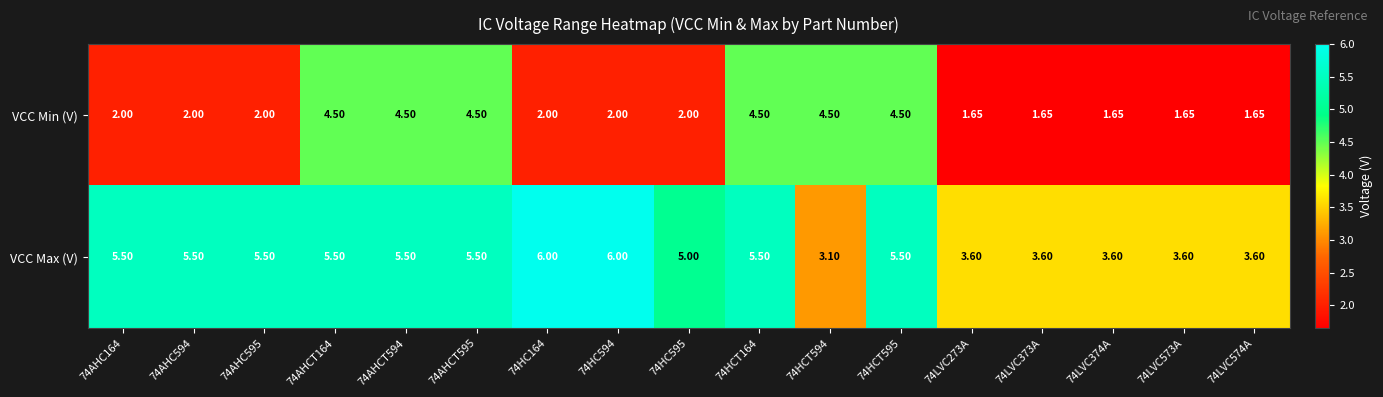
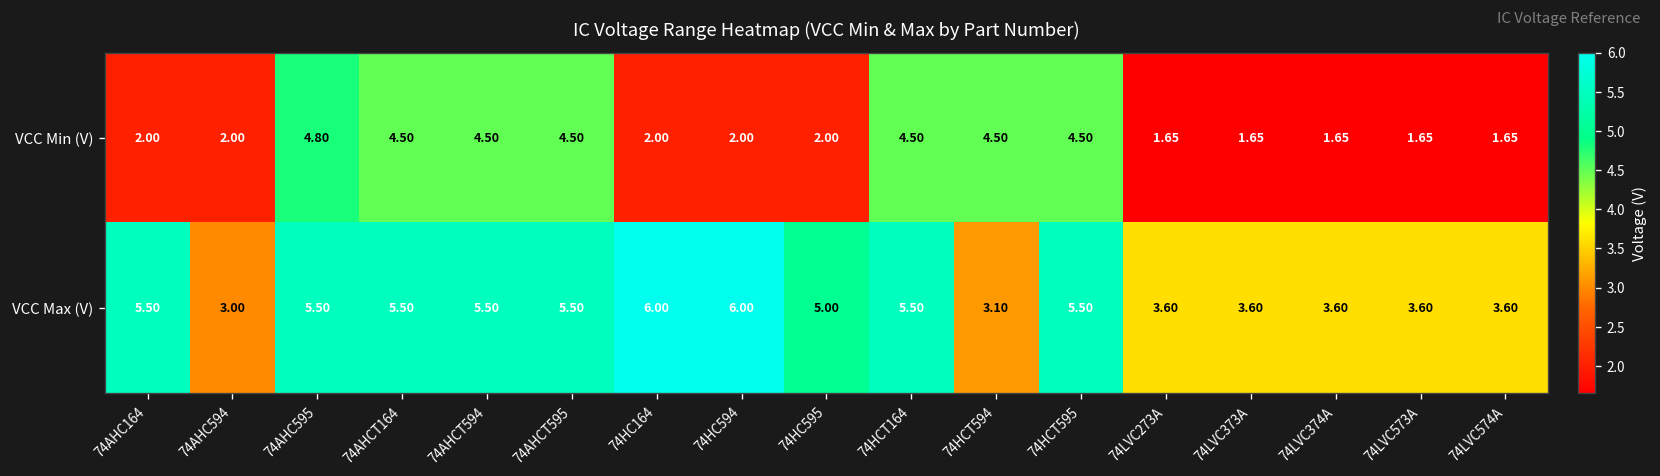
  {
    "VCC Min (V)": {
      "74AHC164": 2.00,
      "74AHC594": 2.00,
-     "74AHC595": 2.00,
+     "74AHC595": 4.80,
      "74AHCT164": 4.50,
      "74AHCT594": 4.50,
      "74AHCT595": 4.50,
      "74HC164": 2.00,
      "74HC594": 2.00,
      "74HC595": 2.00,
      "74HCT164": 4.50,
      "74HCT594": 4.50,
      "74HCT595": 4.50,
      "74LVC273A": 1.65,
      "74LVC373A": 1.65,
      "74LVC374A": 1.65,
      "74LVC573A": 1.65,
      "74LVC574A": 1.65
    },
    "VCC Max (V)": {
      "74AHC164": 5.50,
-     "74AHC594": 5.50,
+     "74AHC594": 3.00,
      "74AHC595": 5.50,
      "74AHCT164": 5.50,
      "74AHCT594": 5.50,
      "74AHCT595": 5.50,
      "74HC164": 6.00,
      "74HC594": 6.00,
      "74HC595": 5.00,
      "74HCT164": 5.50,
      "74HCT594": 3.10,
      "74HCT595": 5.50,
      "74LVC273A": 3.60,
      "74LVC373A": 3.60,
      "74LVC374A": 3.60,
      "74LVC573A": 3.60,
      "74LVC574A": 3.60
    }
  }
